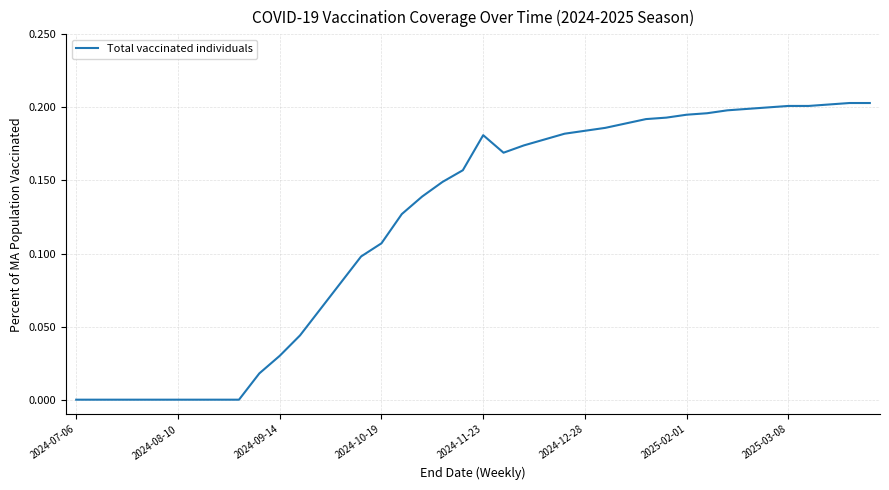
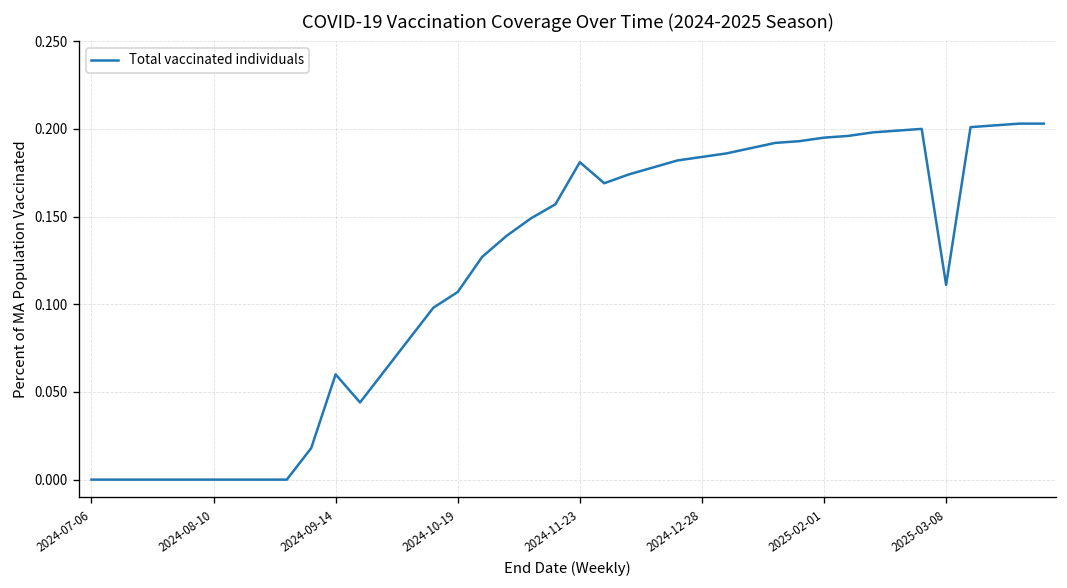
  {
    "2024-07-06": 0.000,
    "2024-08-10": 0.000,
-   "2024-09-14": 0.03,
+   "2024-09-14": 0.06,
    "2024-10-19": 0.107,
    "2024-11-23": 0.181,
    "2024-12-28": 0.184,
    "2025-02-01": 0.195,
-   "2025-03-08": 0.201
+   "2025-03-08": 0.111
  }
